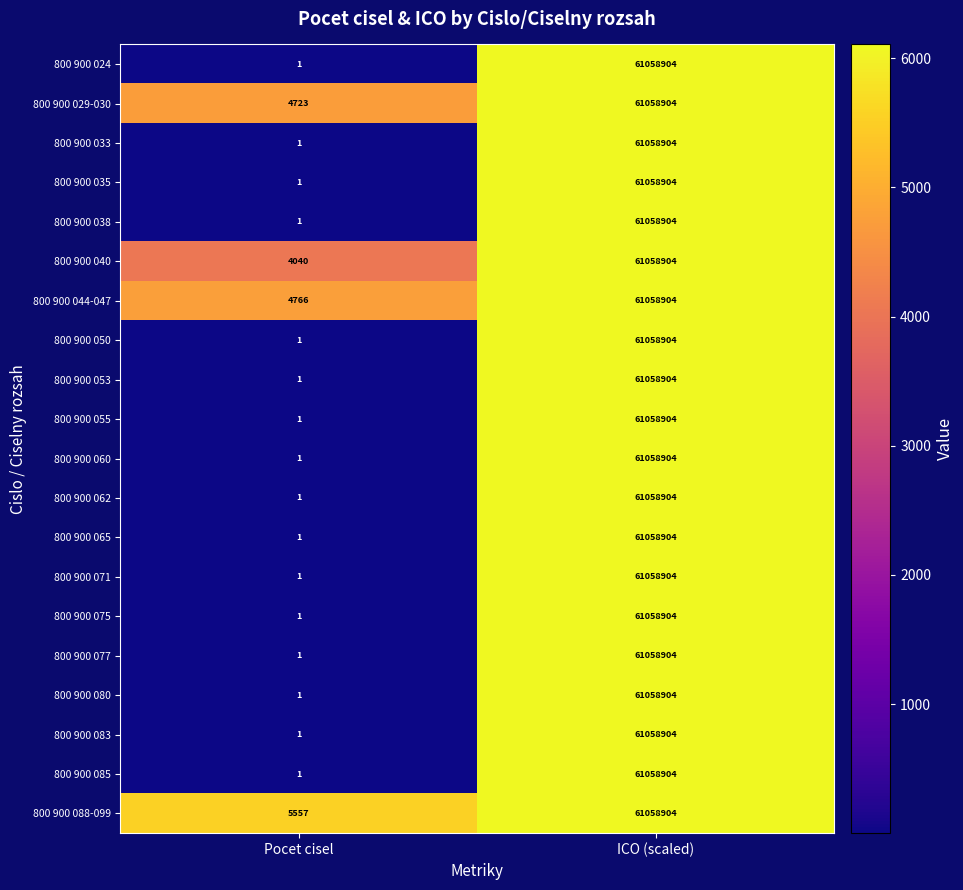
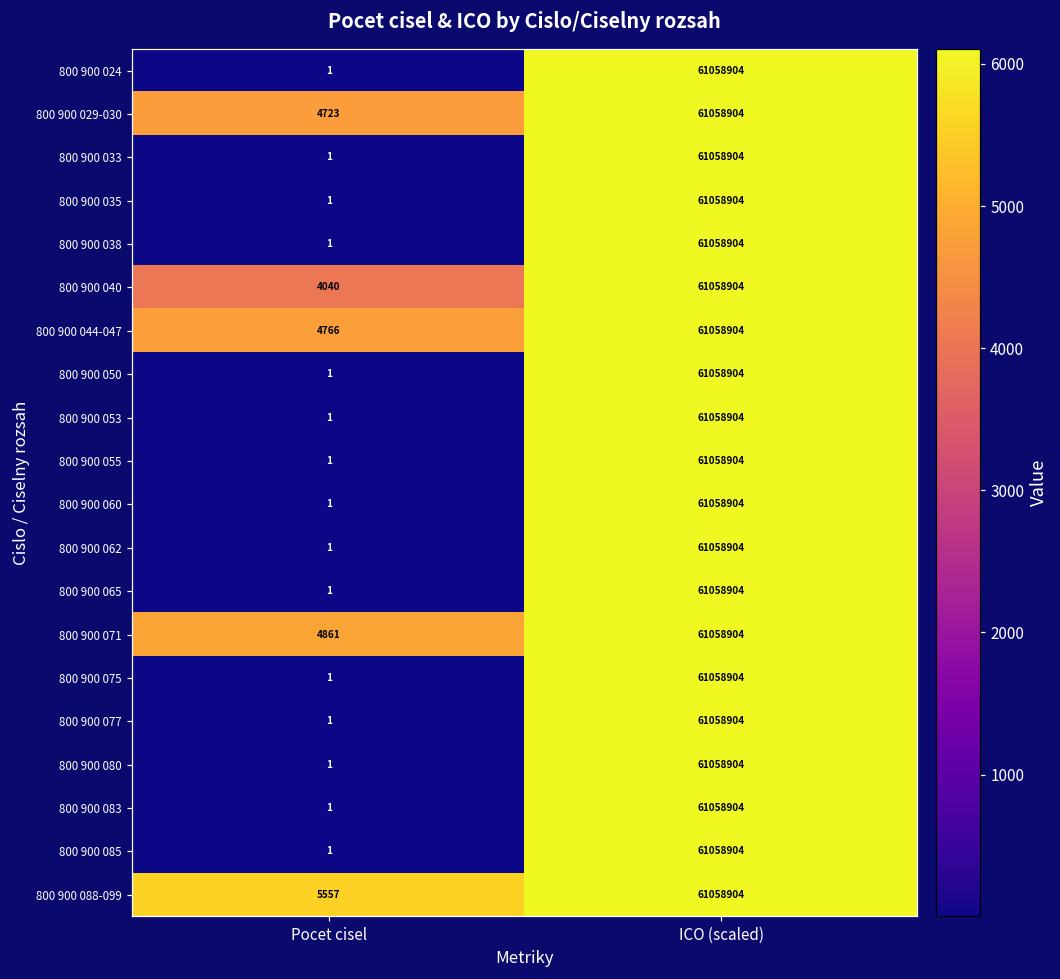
  {
    "800 900 024": {
      "Pocet cisel": 1,
      "ICO (scaled)": 61058904
    },
    "800 900 029-030": {
      "Pocet cisel": 4723,
      "ICO (scaled)": 61058904
    },
    "800 900 033": {
      "Pocet cisel": 1,
      "ICO (scaled)": 61058904
    },
    "800 900 035": {
      "Pocet cisel": 1,
      "ICO (scaled)": 61058904
    },
    "800 900 038": {
      "Pocet cisel": 1,
      "ICO (scaled)": 61058904
    },
    "800 900 040": {
      "Pocet cisel": 4040,
      "ICO (scaled)": 61058904
    },
    "800 900 044-047": {
      "Pocet cisel": 4766,
      "ICO (scaled)": 61058904
    },
    "800 900 050": {
      "Pocet cisel": 1,
      "ICO (scaled)": 61058904
    },
    "800 900 053": {
      "Pocet cisel": 1,
      "ICO (scaled)": 61058904
    },
    "800 900 055": {
      "Pocet cisel": 1,
      "ICO (scaled)": 61058904
    },
    "800 900 060": {
      "Pocet cisel": 1,
      "ICO (scaled)": 61058904
    },
    "800 900 062": {
      "Pocet cisel": 1,
      "ICO (scaled)": 61058904
    },
    "800 900 065": {
      "Pocet cisel": 1,
      "ICO (scaled)": 61058904
    },
    "800 900 071": {
-     "Pocet cisel": 1,
+     "Pocet cisel": 4861,
      "ICO (scaled)": 61058904
    },
    "800 900 075": {
      "Pocet cisel": 1,
      "ICO (scaled)": 61058904
    },
    "800 900 077": {
      "Pocet cisel": 1,
      "ICO (scaled)": 61058904
    },
    "800 900 080": {
      "Pocet cisel": 1,
      "ICO (scaled)": 61058904
    },
    "800 900 083": {
      "Pocet cisel": 1,
      "ICO (scaled)": 61058904
    },
    "800 900 085": {
      "Pocet cisel": 1,
      "ICO (scaled)": 61058904
    },
    "800 900 088-099": {
      "Pocet cisel": 5557,
      "ICO (scaled)": 61058904
    }
  }
